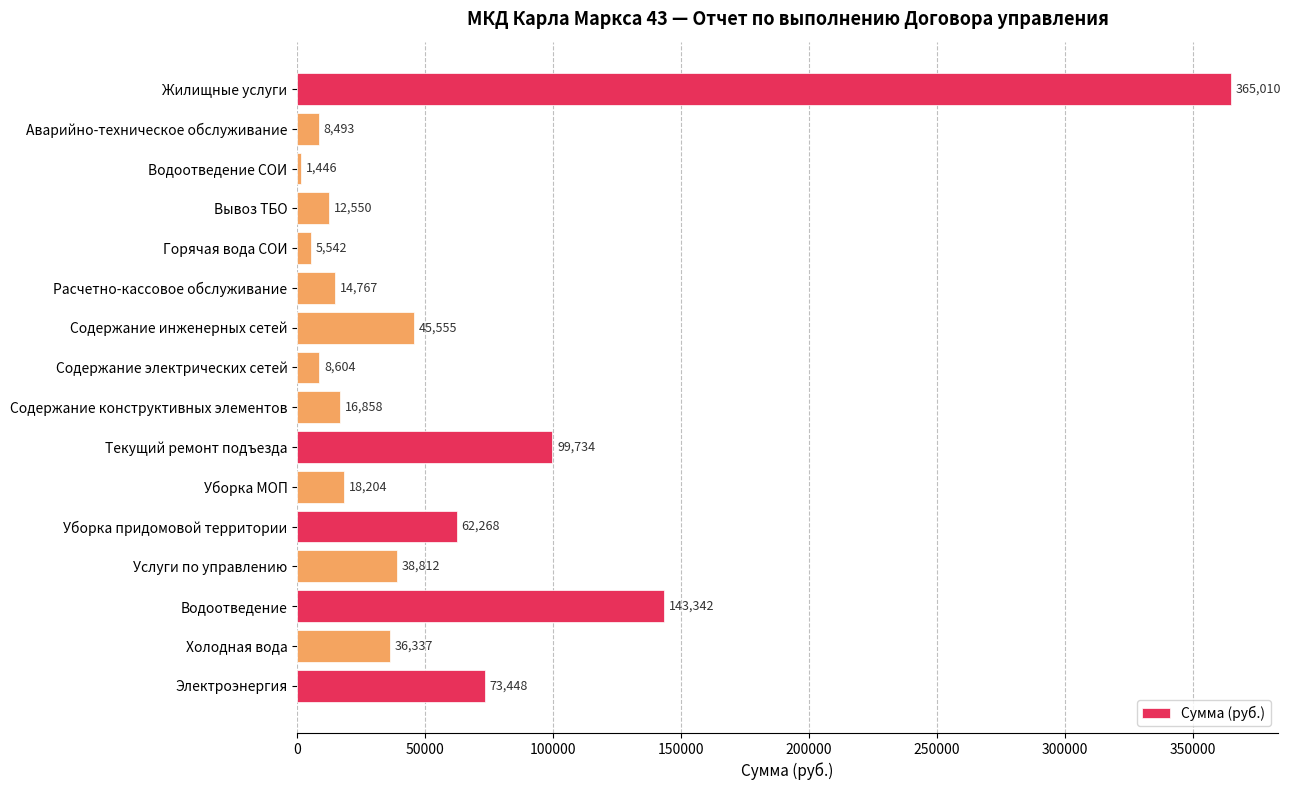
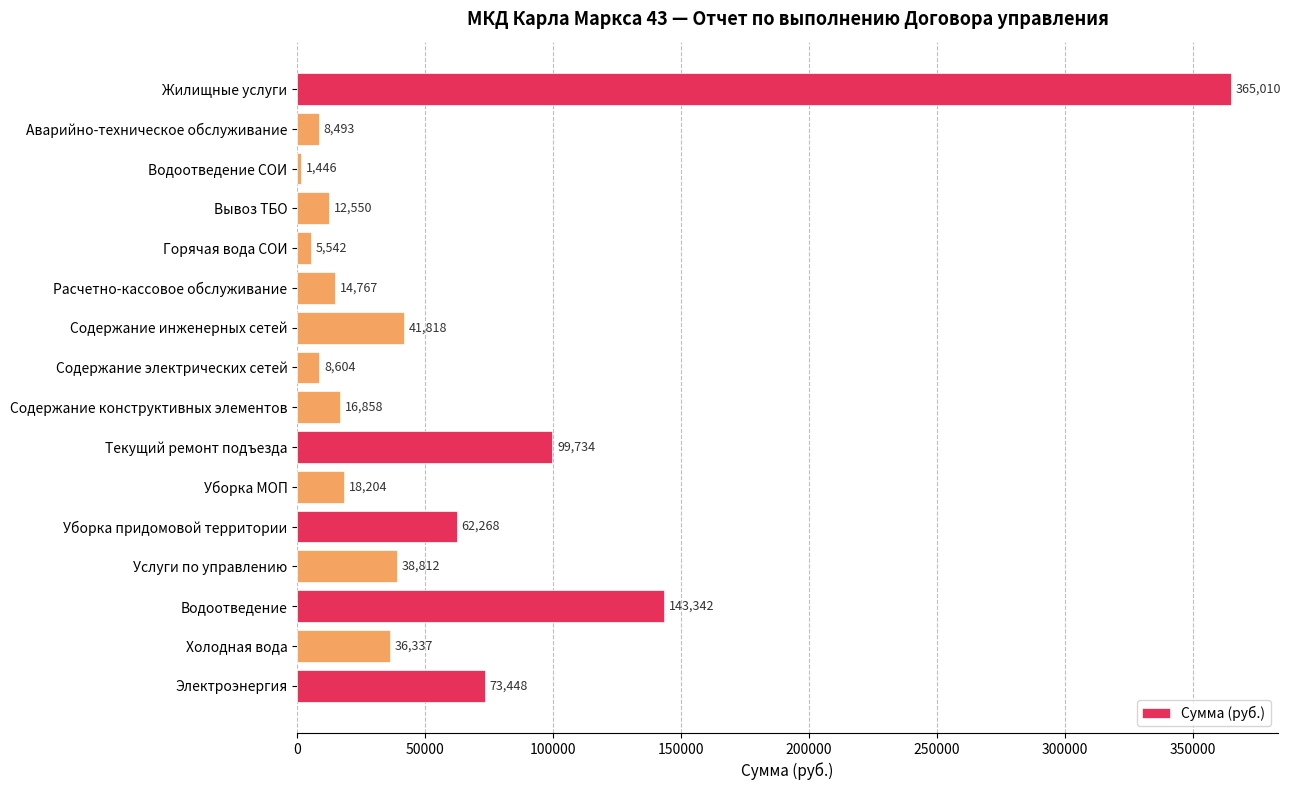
  {
    "Жилищные услуги": "365,010",
    "Аварийно-техническое обслуживание": "8,493",
    "Водоотведение СОИ": "1,446",
    "Вывоз ТБО": "12,550",
    "Горячая вода СОИ": "5,542",
    "Расчетно-кассовое обслуживание": "14,767",
-   "Содержание инженерных сетей": "45,555",
+   "Содержание инженерных сетей": "41,818",
    "Содержание электрических сетей": "8,604",
    "Содержание конструктивных элементов": "16,858",
    "Текущий ремонт подъезда": "99,734",
    "Уборка МОП": "18,204",
    "Уборка придомовой территории": "62,268",
    "Услуги по управлению": "38,812",
    "Водоотведение": "143,342",
    "Холодная вода": "36,337",
    "Электроэнергия": "73,448"
  }
